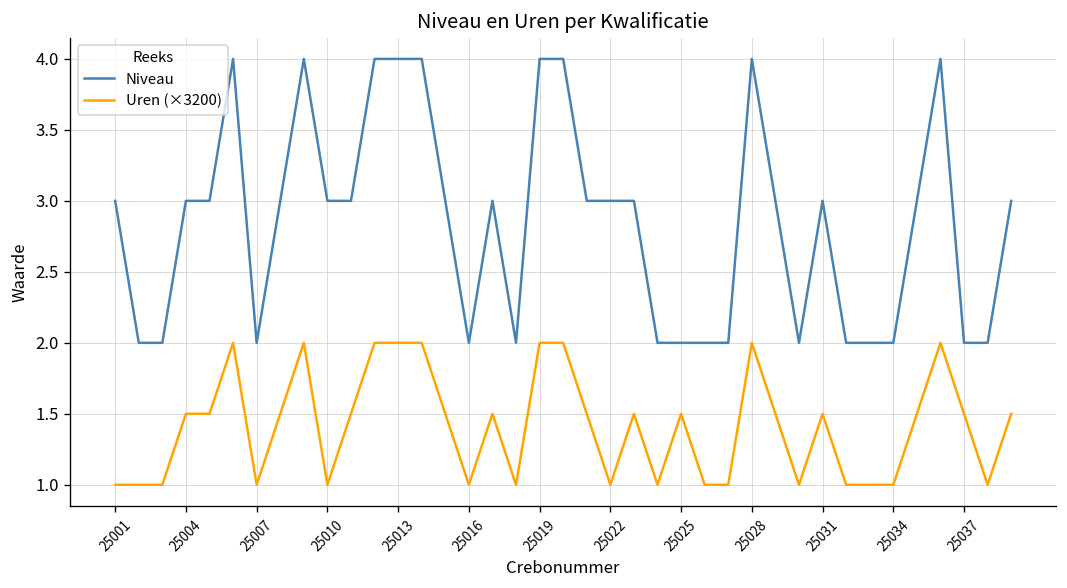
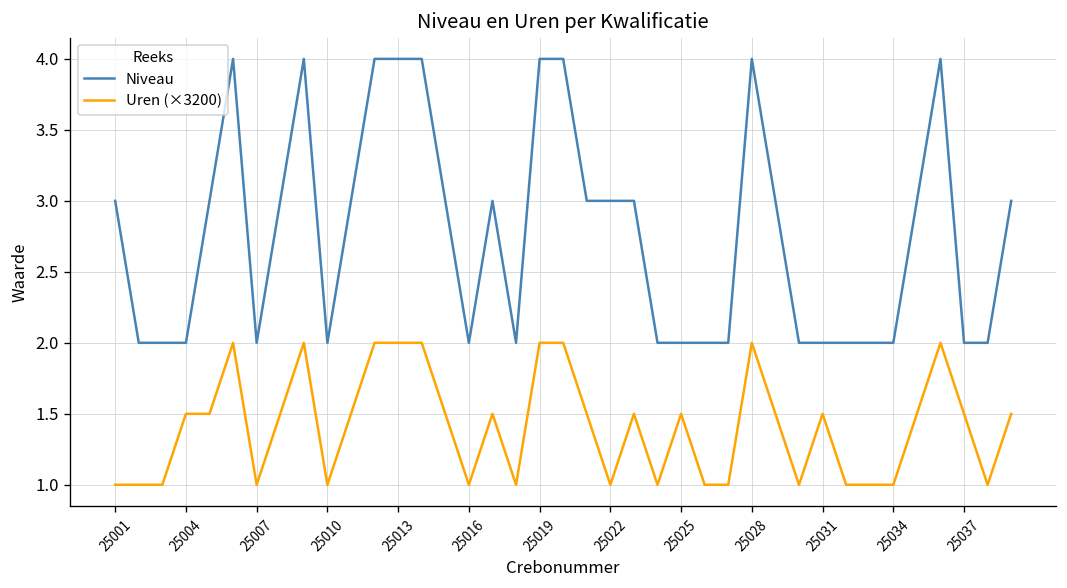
  {
    "Niveau": {
      "25001": 3,
-     "25004": 3,
+     "25004": 2,
      "25007": 2,
-     "25010": 3,
+     "25010": 2,
      "25013": 4,
      "25016": 2,
      "25019": 4,
      "25022": 3,
      "25025": 2,
      "25028": 4,
-     "25031": 3,
+     "25031": 2,
      "25034": 2,
      "25037": 2
    },
    "Uren (×3200)": {
      "25001": 1,
      "25004": 1.50,
      "25007": 1,
      "25010": 1,
      "25013": 2,
      "25016": 1,
      "25019": 2,
      "25022": 1,
      "25025": 1.50,
      "25028": 2,
      "25031": 1.50,
      "25034": 1,
      "25037": 1.50
    }
  }
